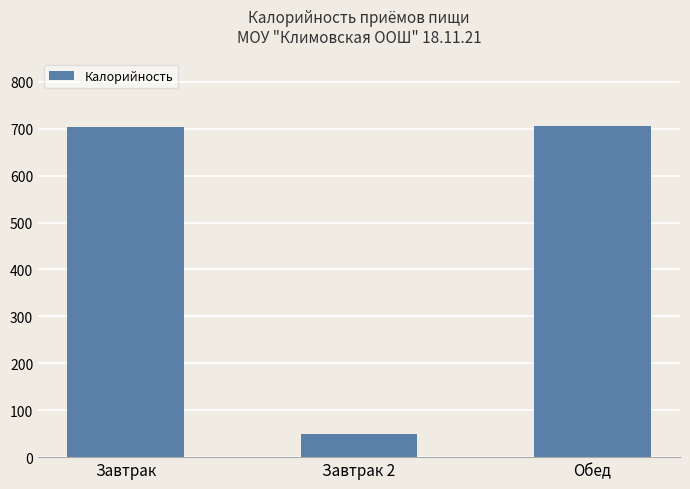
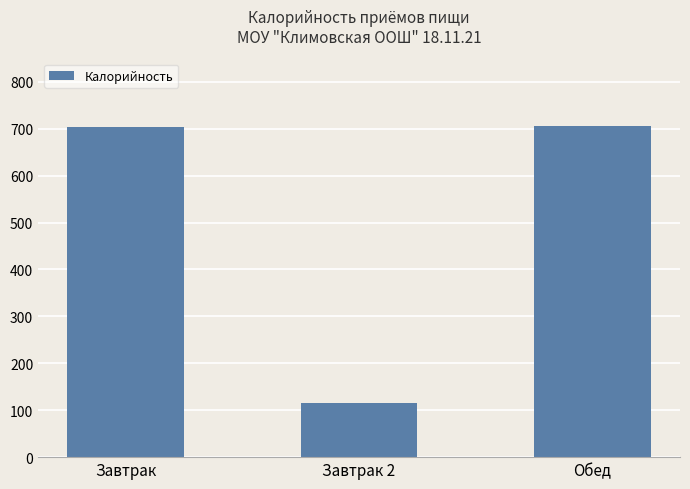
  {
    "Завтрак": 700,
-   "Завтрак 2": 50,
+   "Завтрак 2": 120,
    "Обед": 710
  }
